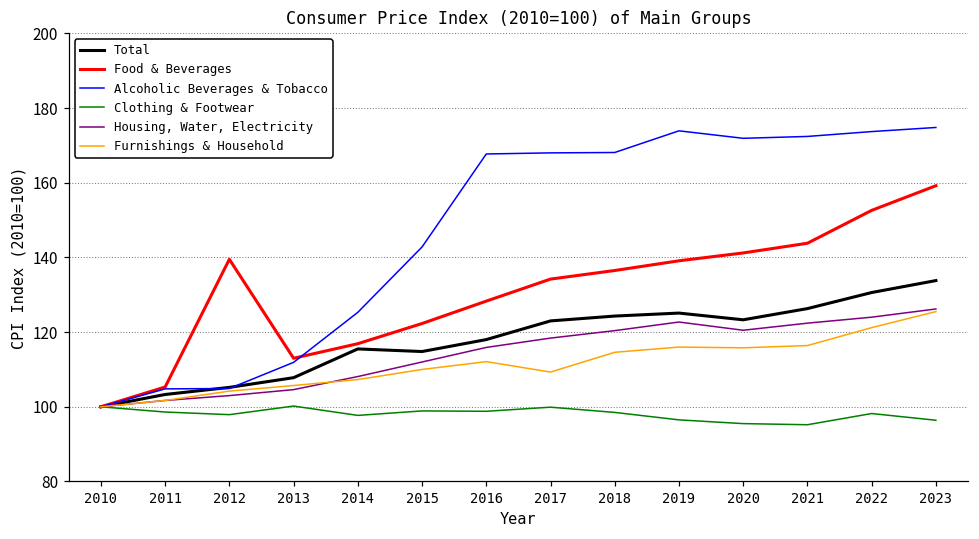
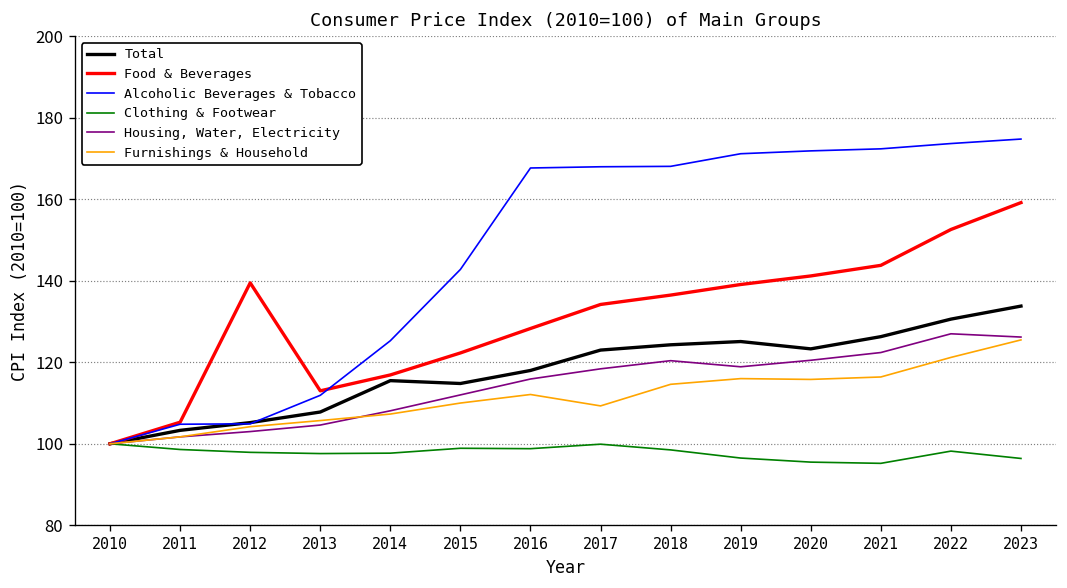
  {
    "Total": {
      "2011": 103,
      "2013": 108,
      "2014": 116,
      "2015": 115,
      "2016": 118,
      "2017": 123,
      "2018": 124,
      "2019": 125,
      "2020": 123,
      "2021": 126,
      "2022": 131,
      "2023": 134
    },
    "Food & Beverages": {
      "2012": 140,
      "2013": 113,
      "2014": 117,
      "2015": 122,
      "2016": 128,
      "2017": 134,
      "2018": 137,
      "2019": 139,
      "2020": 141,
      "2021": 144,
      "2022": 153,
      "2023": 159
    },
    "Alcoholic Beverages & Tobacco": {
      "2013": 112,
      "2014": 125,
      "2015": 143,
      "2016": 168,
      "2017": 168,
      "2018": 168,
-     "2019": 174,
+     "2019": 171,
      "2020": 172,
      "2021": 172,
      "2022": 174,
      "2023": 175
    },
    "Clothing & Footwear": {
      "2011": 99,
      "2012": 98,
-     "2013": 100,
+     "2013": 98,
      "2014": 98,
      "2015": 99,
      "2016": 99,
      "2017": 100,
      "2018": 99,
      "2019": 97,
      "2020": 96,
      "2021": 95,
      "2022": 98,
      "2023": 96
    },
    "Housing, Water, Electricity": {
      "2012": 103,
      "2013": 105,
      "2014": 108,
      "2015": 112,
      "2016": 116,
      "2017": 118,
      "2018": 120,
-     "2019": 123,
+     "2019": 119,
      "2020": 121,
      "2021": 122,
-     "2022": 124
+     "2022": 127
    },
    "Furnishings & Household": {
      "2013": 106,
      "2014": 107,
      "2015": 110,
      "2016": 112,
      "2017": 109,
      "2018": 115,
      "2019": 116,
      "2020": 116,
      "2021": 116,
      "2022": 121
    }
  }
